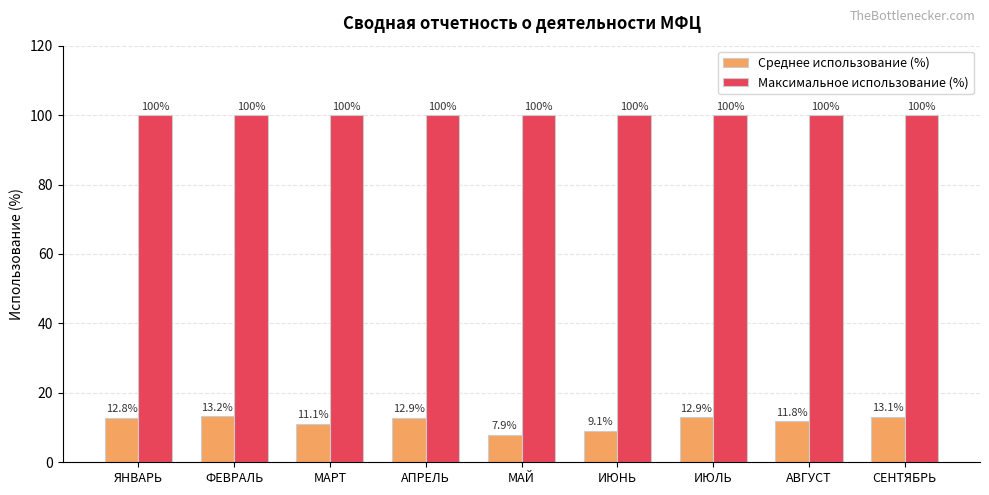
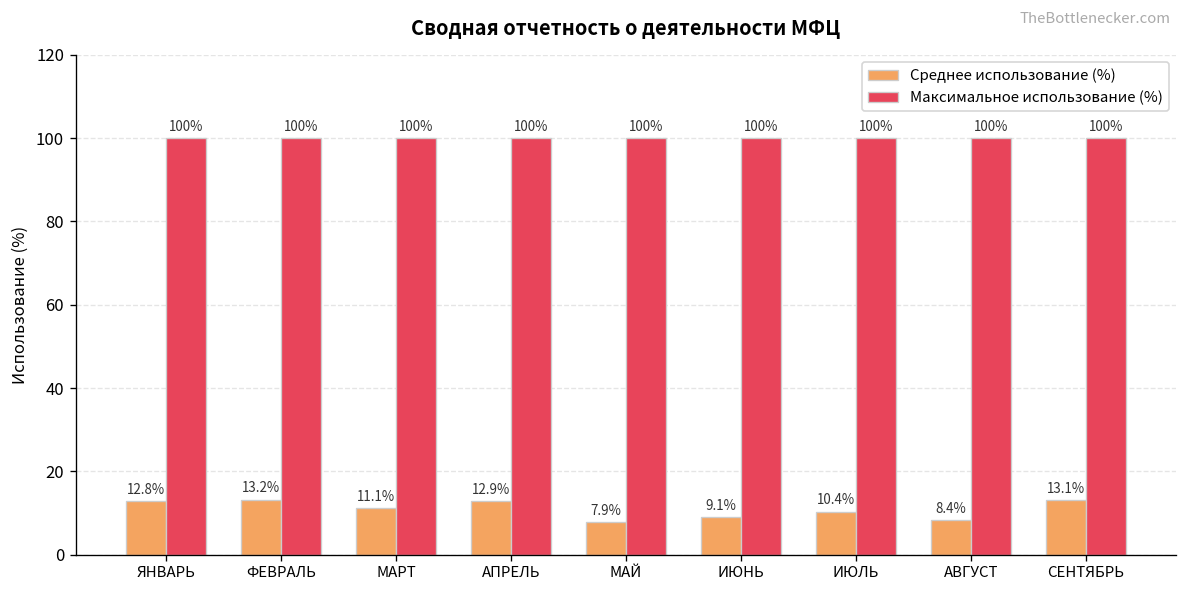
  {
    "Среднее использование (%)": {
      "ЯНВАРЬ": "12.8%",
      "ФЕВРАЛЬ": "13.2%",
      "МАРТ": "11.1%",
      "АПРЕЛЬ": "12.9%",
      "МАЙ": "7.9%",
      "ИЮНЬ": "9.1%",
-     "ИЮЛЬ": "12.9%",
-     "АВГУСТ": "11.8%",
+     "ИЮЛЬ": "10.4%",
+     "АВГУСТ": "8.4%",
      "СЕНТЯБРЬ": "13.1%"
    },
    "Максимальное использование (%)": {
      "ЯНВАРЬ": "100%",
      "ФЕВРАЛЬ": "100%",
      "МАРТ": "100%",
      "АПРЕЛЬ": "100%",
      "МАЙ": "100%",
      "ИЮНЬ": "100%",
      "ИЮЛЬ": "100%",
      "АВГУСТ": "100%",
      "СЕНТЯБРЬ": "100%"
    }
  }
